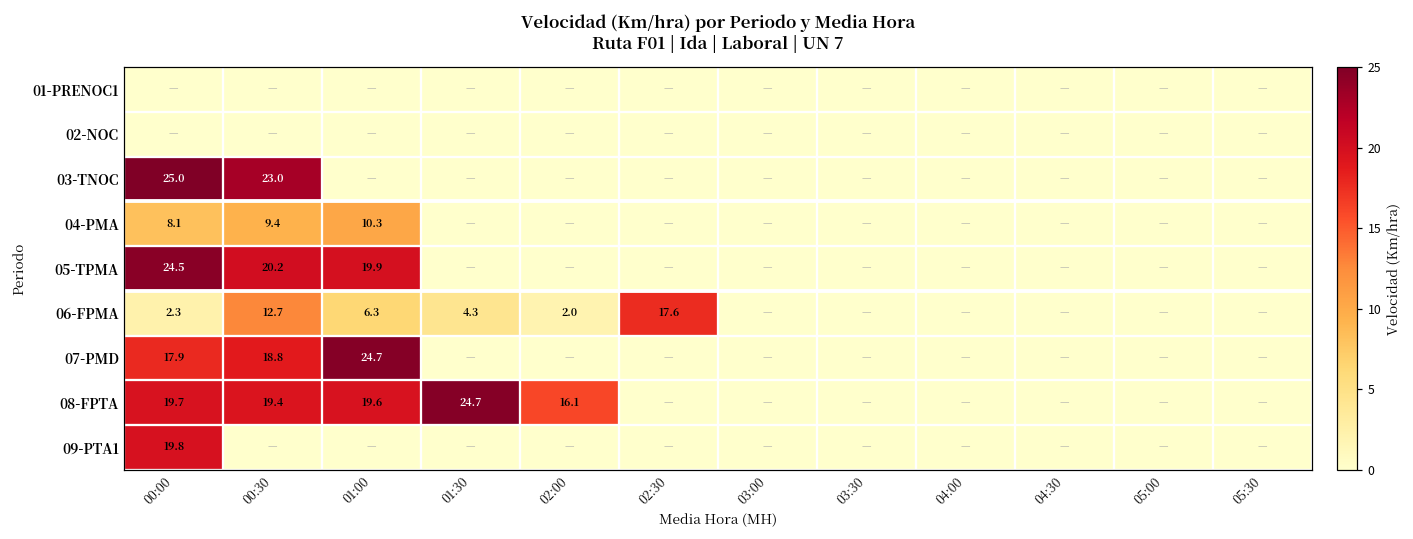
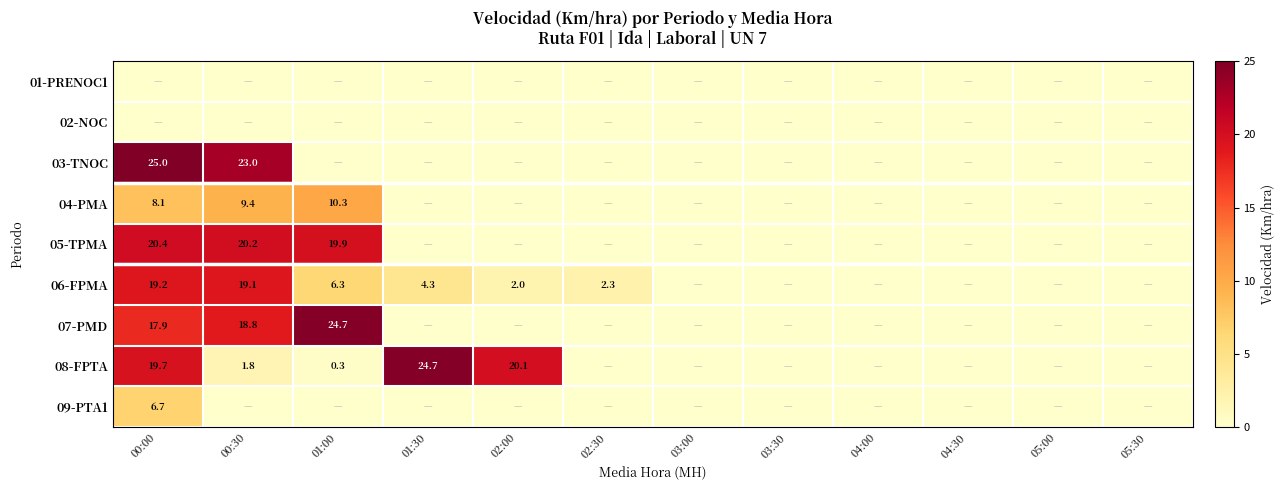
  {
    "03-TNOC": {
      "00:00": 25.0,
      "00:30": 23.0
    },
    "04-PMA": {
      "00:00": 8.1,
      "00:30": 9.4,
      "01:00": 10.3
    },
    "05-TPMA": {
-     "00:00": 24.5,
+     "00:00": 20.4,
      "00:30": 20.2,
      "01:00": 19.9
    },
    "06-FPMA": {
-     "00:00": 2.3,
-     "00:30": 12.7,
+     "00:00": 19.2,
+     "00:30": 19.1,
      "01:00": 6.3,
      "01:30": 4.3,
      "02:00": 2.0,
-     "02:30": 17.6
+     "02:30": 2.3
    },
    "07-PMD": {
      "00:00": 17.9,
      "00:30": 18.8,
      "01:00": 24.7
    },
    "08-FPTA": {
      "00:00": 19.7,
-     "00:30": 19.4,
-     "01:00": 19.6,
+     "00:30": 1.8,
+     "01:00": 0.3,
      "01:30": 24.7,
-     "02:00": 16.1
+     "02:00": 20.1
    },
    "09-PTA1": {
-     "00:00": 19.8
+     "00:00": 6.7
    }
  }
